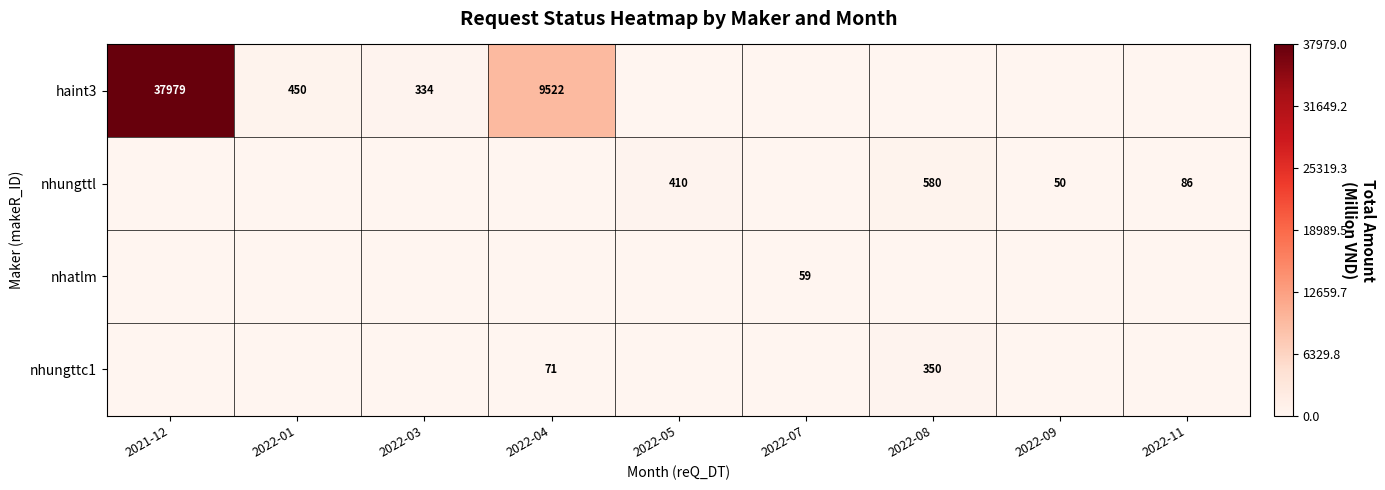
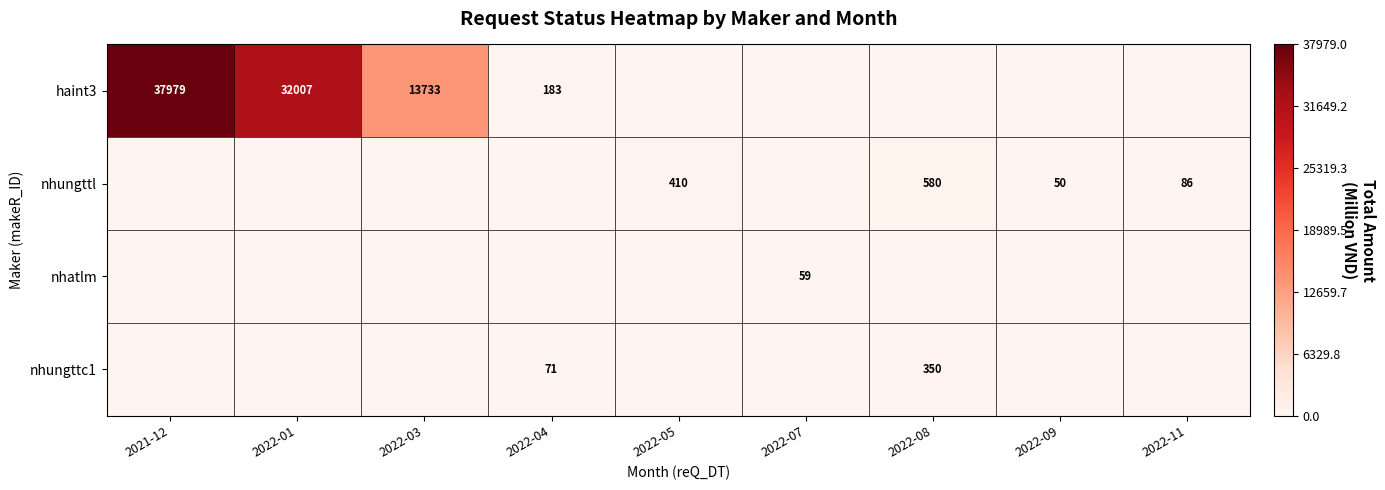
  {
    "haint3": {
      "2021-12": 37979,
-     "2022-01": 450,
-     "2022-03": 334,
-     "2022-04": 9522
+     "2022-01": 32007,
+     "2022-03": 13733,
+     "2022-04": 183
    },
    "nhungttl": {
      "2022-05": 410,
      "2022-08": 580,
      "2022-09": 50,
      "2022-11": 86
    },
    "nhatlm": {
      "2022-07": 59
    },
    "nhungttc1": {
      "2022-04": 71,
      "2022-08": 350
    }
  }
